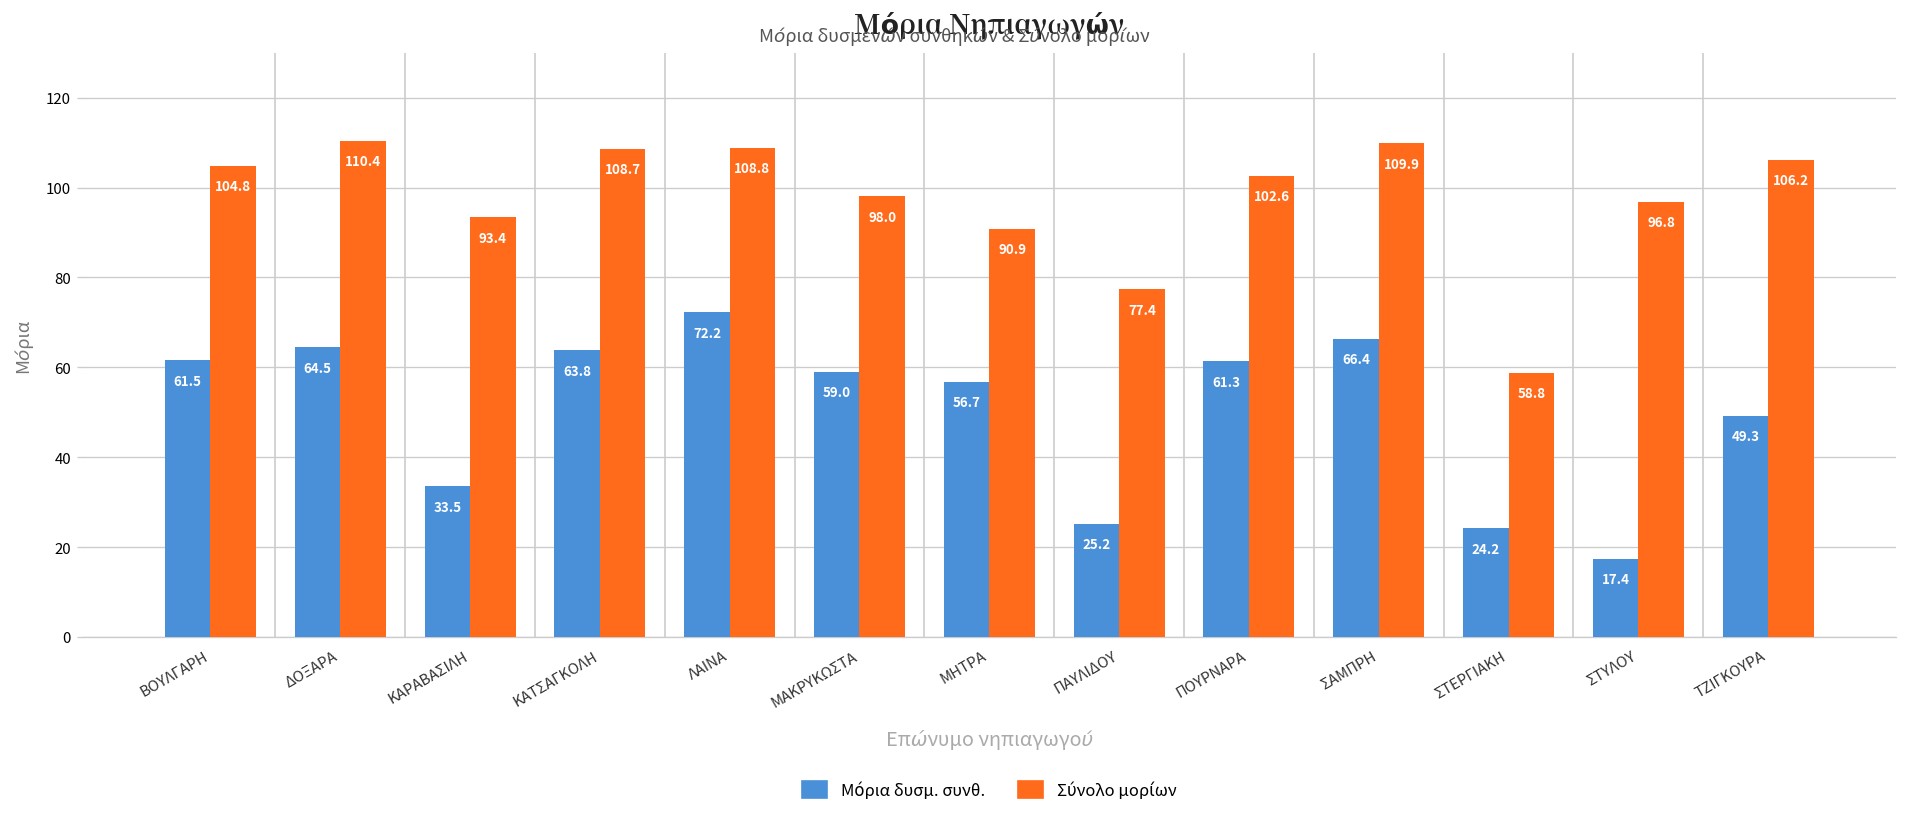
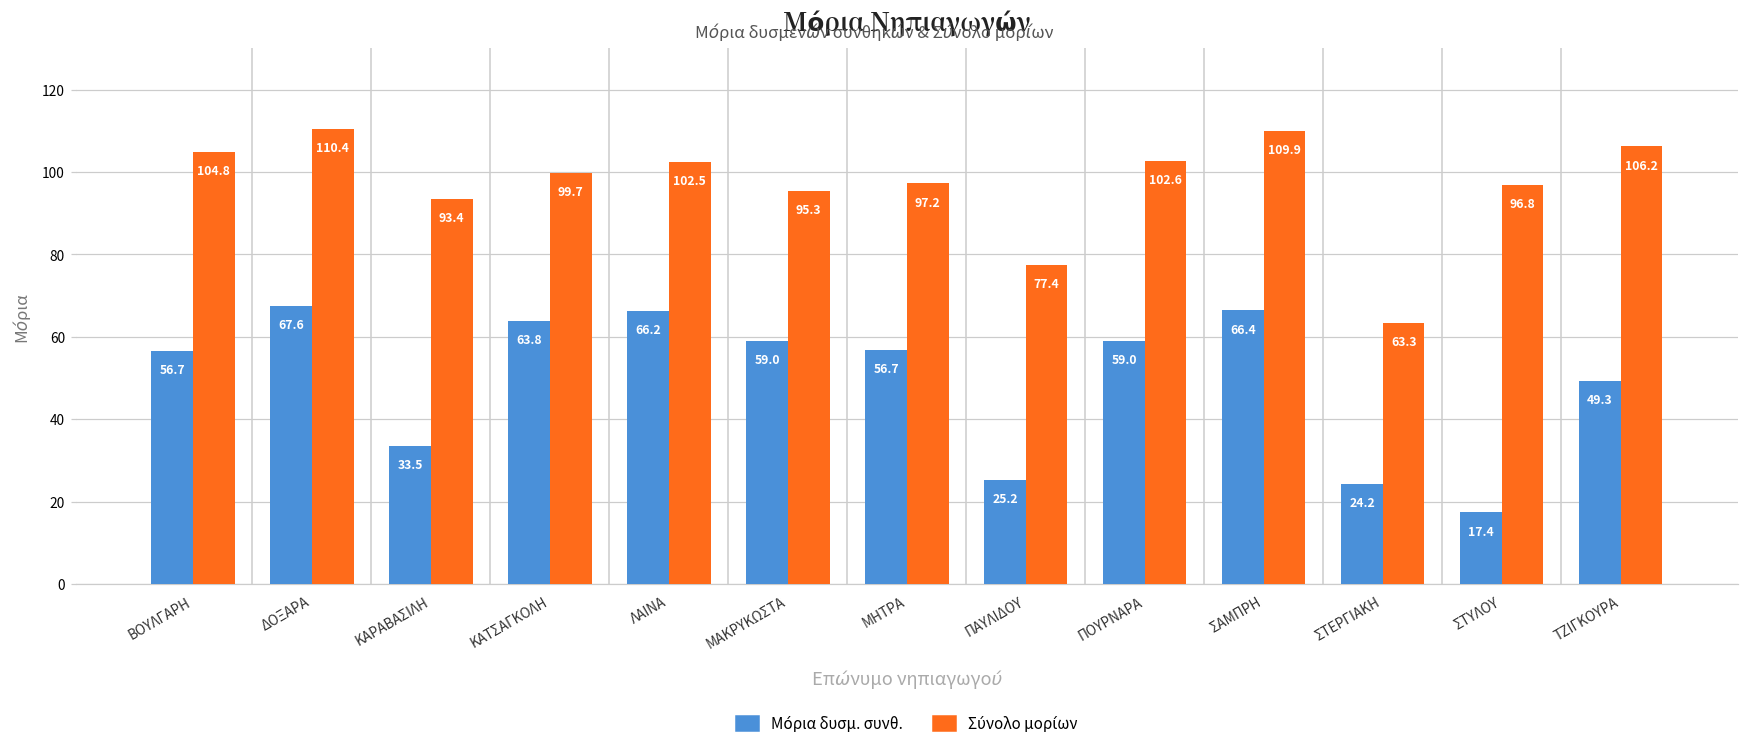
  {
    "Μόρια δυσμ. συνθ.": {
-     "ΒΟΥΛΓΑΡΗ": 61.5,
-     "ΔΟΞΑΡΑ": 64.5,
+     "ΒΟΥΛΓΑΡΗ": 56.7,
+     "ΔΟΞΑΡΑ": 67.6,
      "ΚΑΡΑΒΑΣΙΛΗ": 33.5,
      "ΚΑΤΣΑΓΚΟΛΗ": 63.8,
-     "ΛΑΙΝΑ": 72.2,
+     "ΛΑΙΝΑ": 66.2,
      "ΜΑΚΡΥΚΩΣΤΑ": 59.0,
      "ΜΗΤΡΑ": 56.7,
      "ΠΑΥΛΙΔΟΥ": 25.2,
-     "ΠΟΥΡΝΑΡΑ": 61.3,
+     "ΠΟΥΡΝΑΡΑ": 59.0,
      "ΣΑΜΠΡΗ": 66.4,
      "ΣΤΕΡΓΙΑΚΗ": 24.2,
      "ΣΤΥΛΟΥ": 17.4,
      "ΤΖΙΓΚΟΥΡΑ": 49.3
    },
    "Σύνολο μορίων": {
      "ΒΟΥΛΓΑΡΗ": 104.8,
      "ΔΟΞΑΡΑ": 110.4,
      "ΚΑΡΑΒΑΣΙΛΗ": 93.4,
-     "ΚΑΤΣΑΓΚΟΛΗ": 108.7,
-     "ΛΑΙΝΑ": 108.8,
-     "ΜΑΚΡΥΚΩΣΤΑ": 98.0,
-     "ΜΗΤΡΑ": 90.9,
+     "ΚΑΤΣΑΓΚΟΛΗ": 99.7,
+     "ΛΑΙΝΑ": 102.5,
+     "ΜΑΚΡΥΚΩΣΤΑ": 95.3,
+     "ΜΗΤΡΑ": 97.2,
      "ΠΑΥΛΙΔΟΥ": 77.4,
      "ΠΟΥΡΝΑΡΑ": 102.6,
      "ΣΑΜΠΡΗ": 109.9,
-     "ΣΤΕΡΓΙΑΚΗ": 58.8,
+     "ΣΤΕΡΓΙΑΚΗ": 63.3,
      "ΣΤΥΛΟΥ": 96.8,
      "ΤΖΙΓΚΟΥΡΑ": 106.2
    }
  }
